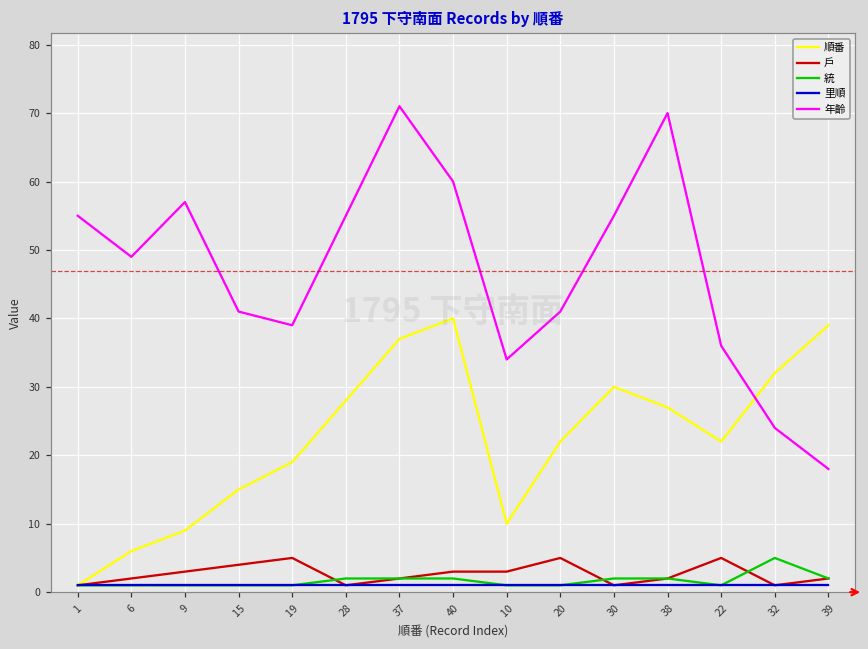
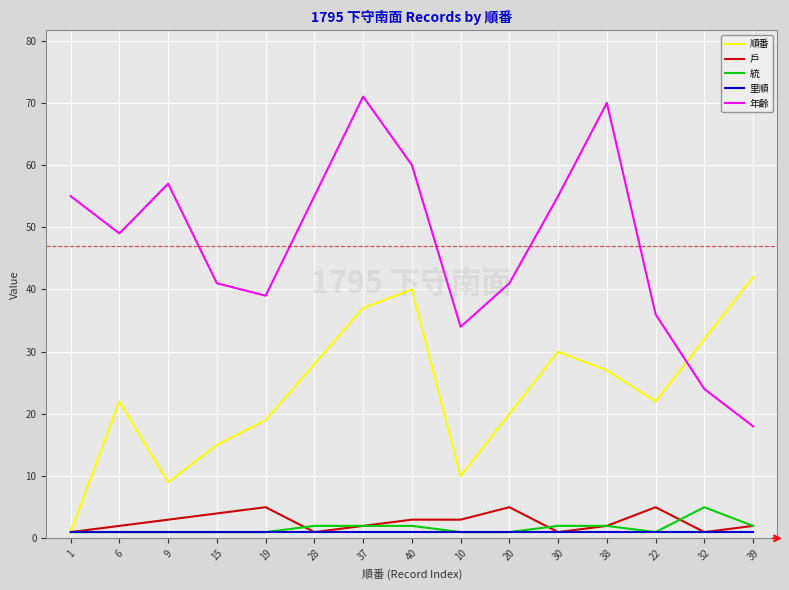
  {
    "順番": {
-     "6": 6,
+     "6": 22,
      "9": 9,
      "15": 15,
      "19": 19,
      "28": 28,
      "37": 37,
      "10": 10,
-     "20": 22,
+     "20": 20,
      "30": 30,
      "38": 27,
      "22": 22,
      "32": 32,
-     "39": 39
+     "39": 42
    },
    "戶": {
      "6": 2,
      "9": 3,
      "15": 4,
      "19": 5,
      "40": 3,
      "10": 3,
      "20": 5,
      "22": 5
    },
    "統": {
      "28": 2,
      "40": 2,
      "30": 2,
      "32": 5
    },
    "里順": {
      "37": 1,
      "40": 1,
      "38": 1,
      "39": 1
    },
    "年齡": {
      "1": 55,
      "6": 49,
      "9": 57,
      "15": 41,
      "19": 39,
      "28": 55,
      "37": 71,
      "40": 60,
      "10": 34,
      "30": 55,
      "38": 70,
      "22": 36,
      "32": 24,
      "39": 18
    }
  }
